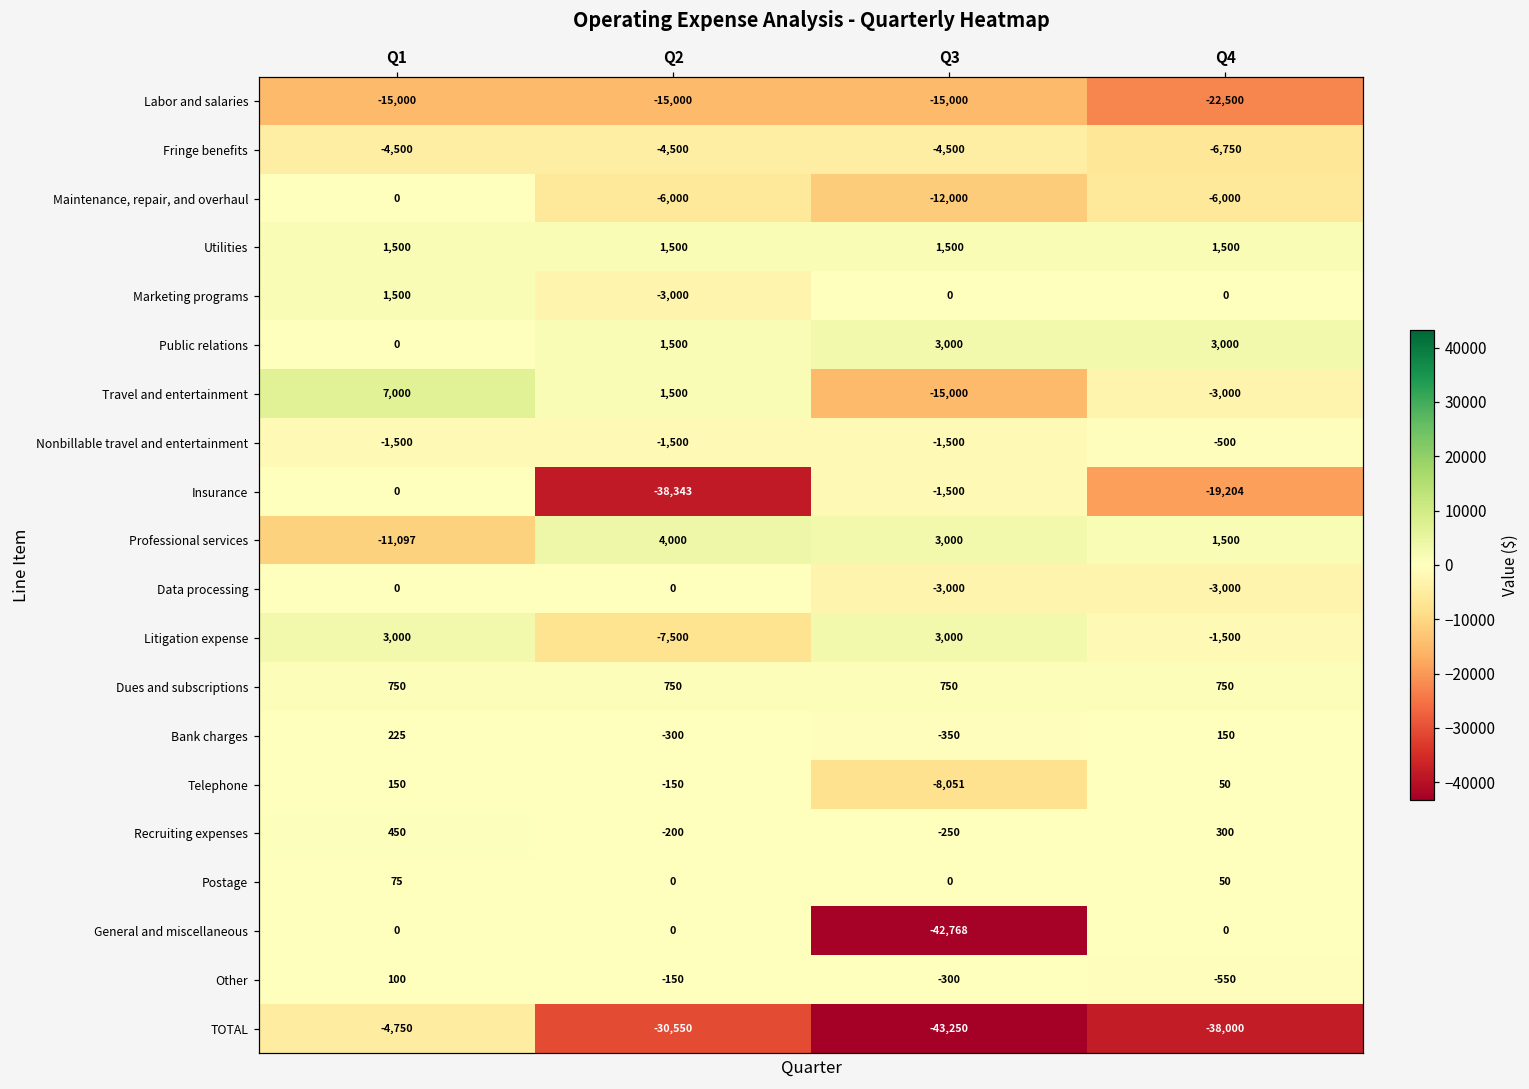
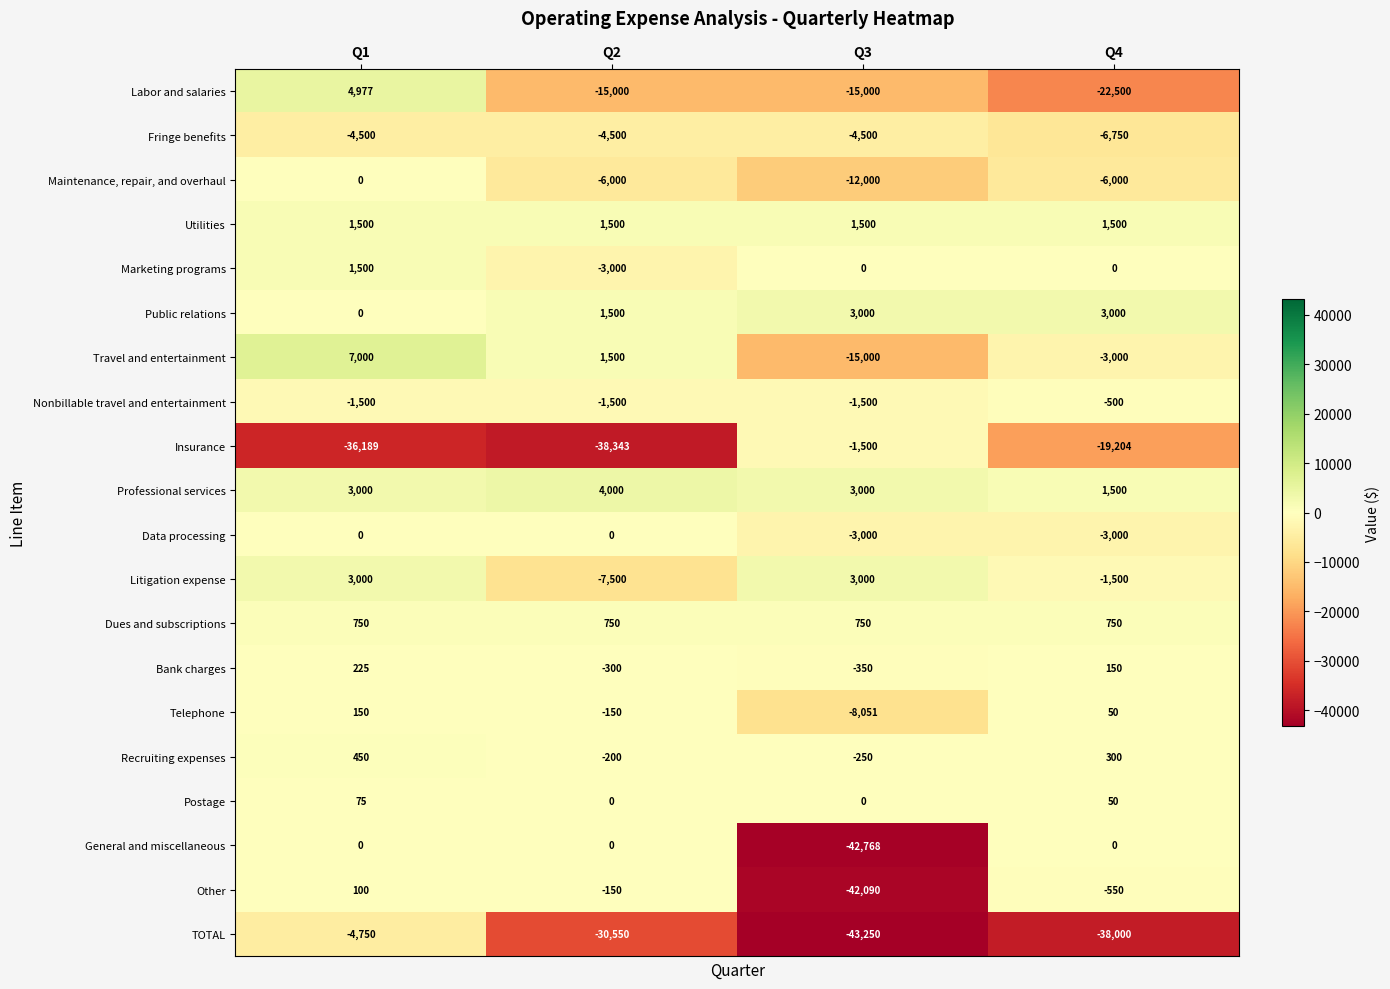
  {
    "Labor and salaries": {
-     "Q1": "-15,000",
+     "Q1": "4,977",
      "Q2": "-15,000",
      "Q3": "-15,000",
      "Q4": "-22,500"
    },
    "Fringe benefits": {
      "Q1": "-4,500",
      "Q2": "-4,500",
      "Q3": "-4,500",
      "Q4": "-6,750"
    },
    "Maintenance, repair, and overhaul": {
      "Q1": "0",
      "Q2": "-6,000",
      "Q3": "-12,000",
      "Q4": "-6,000"
    },
    "Utilities": {
      "Q1": "1,500",
      "Q2": "1,500",
      "Q3": "1,500",
      "Q4": "1,500"
    },
    "Marketing programs": {
      "Q1": "1,500",
      "Q2": "-3,000",
      "Q3": "0",
      "Q4": "0"
    },
    "Public relations": {
      "Q1": "0",
      "Q2": "1,500",
      "Q3": "3,000",
      "Q4": "3,000"
    },
    "Travel and entertainment": {
      "Q1": "7,000",
      "Q2": "1,500",
      "Q3": "-15,000",
      "Q4": "-3,000"
    },
    "Nonbillable travel and entertainment": {
      "Q1": "-1,500",
      "Q2": "-1,500",
      "Q3": "-1,500",
      "Q4": "-500"
    },
    "Insurance": {
-     "Q1": "0",
+     "Q1": "-36,189",
      "Q2": "-38,343",
      "Q3": "-1,500",
      "Q4": "-19,204"
    },
    "Professional services": {
-     "Q1": "-11,097",
+     "Q1": "3,000",
      "Q2": "4,000",
      "Q3": "3,000",
      "Q4": "1,500"
    },
    "Data processing": {
      "Q1": "0",
      "Q2": "0",
      "Q3": "-3,000",
      "Q4": "-3,000"
    },
    "Litigation expense": {
      "Q1": "3,000",
      "Q2": "-7,500",
      "Q3": "3,000",
      "Q4": "-1,500"
    },
    "Dues and subscriptions": {
      "Q1": "750",
      "Q2": "750",
      "Q3": "750",
      "Q4": "750"
    },
    "Bank charges": {
      "Q1": "225",
      "Q2": "-300",
      "Q3": "-350",
      "Q4": "150"
    },
    "Telephone": {
      "Q1": "150",
      "Q2": "-150",
      "Q3": "-8,051",
      "Q4": "50"
    },
    "Recruiting expenses": {
      "Q1": "450",
      "Q2": "-200",
      "Q3": "-250",
      "Q4": "300"
    },
    "Postage": {
      "Q1": "75",
      "Q2": "0",
      "Q3": "0",
      "Q4": "50"
    },
    "General and miscellaneous": {
      "Q1": "0",
      "Q2": "0",
      "Q3": "-42,768",
      "Q4": "0"
    },
    "Other": {
      "Q1": "100",
      "Q2": "-150",
-     "Q3": "-300",
+     "Q3": "-42,090",
      "Q4": "-550"
    },
    "TOTAL": {
      "Q1": "-4,750",
      "Q2": "-30,550",
      "Q3": "-43,250",
      "Q4": "-38,000"
    }
  }
